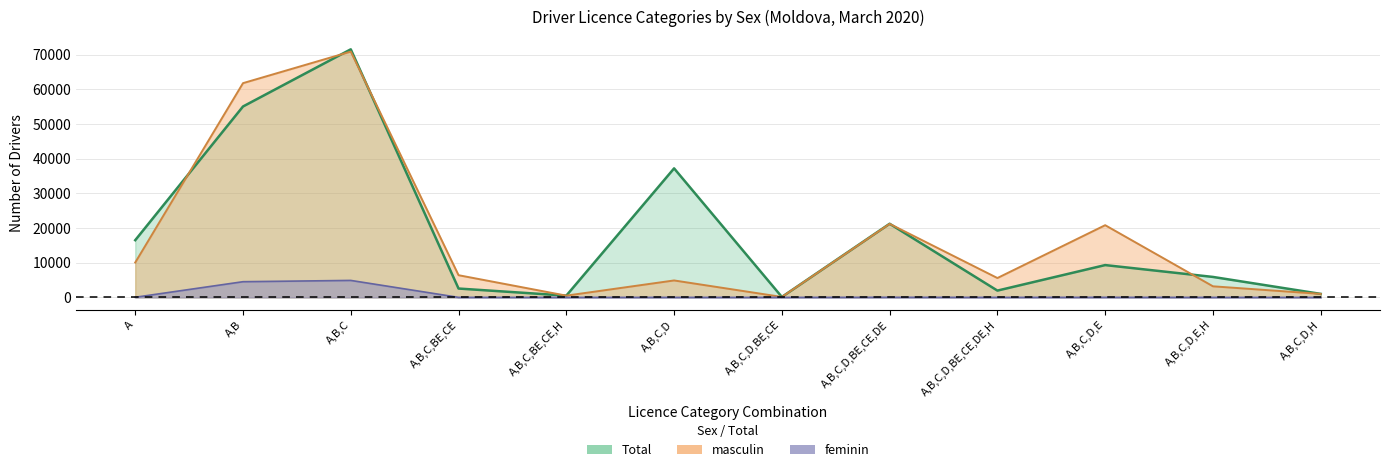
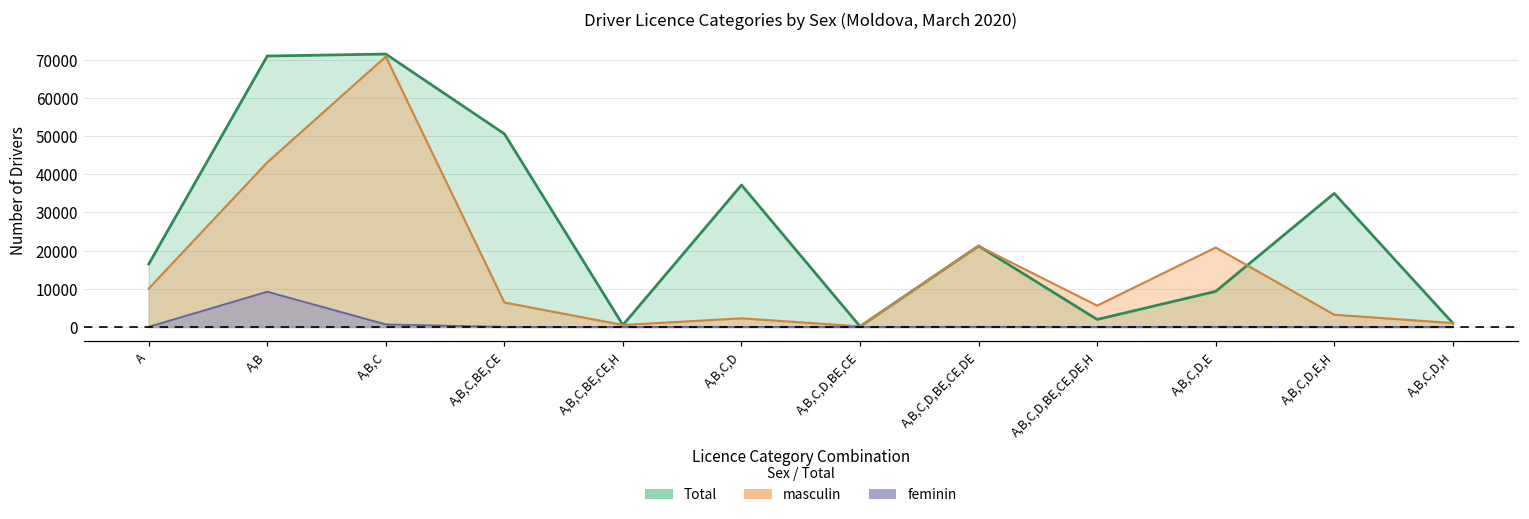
  {
    "Total": {
      "A": 16000,
-     "A,B": 55000,
-     "A,B,C,BE,CE": 3000,
+     "A,B": 71000,
+     "A,B,C,BE,CE": 51000,
      "A,B,C,D": 37000,
      "A,B,C,D,BE,CE,DE,H": 2000,
      "A,B,C,D,E": 9000,
-     "A,B,C,D,E,H": 6000
+     "A,B,C,D,E,H": 35000
    },
    "masculin": {
      "A": 10000,
-     "A,B": 62000,
+     "A,B": 43000,
      "A,B,C,BE,CE": 6000,
-     "A,B,C,D": 5000,
+     "A,B,C,D": 2000,
      "A,B,C,D,BE,CE,DE,H": 6000,
      "A,B,C,D,E": 21000,
      "A,B,C,D,E,H": 3000
    },
    "feminin": {
      "A": 0,
-     "A,B": 5000,
-     "A,B,C": 5000,
+     "A,B": 9000,
+     "A,B,C": 1000,
      "A,B,C,BE,CE": 0,
      "A,B,C,D": 0,
      "A,B,C,D,BE,CE,DE": 0,
      "A,B,C,D,BE,CE,DE,H": 0,
      "A,B,C,D,E": 0,
      "A,B,C,D,E,H": 0,
      "A,B,C,D,H": 0
    }
  }
